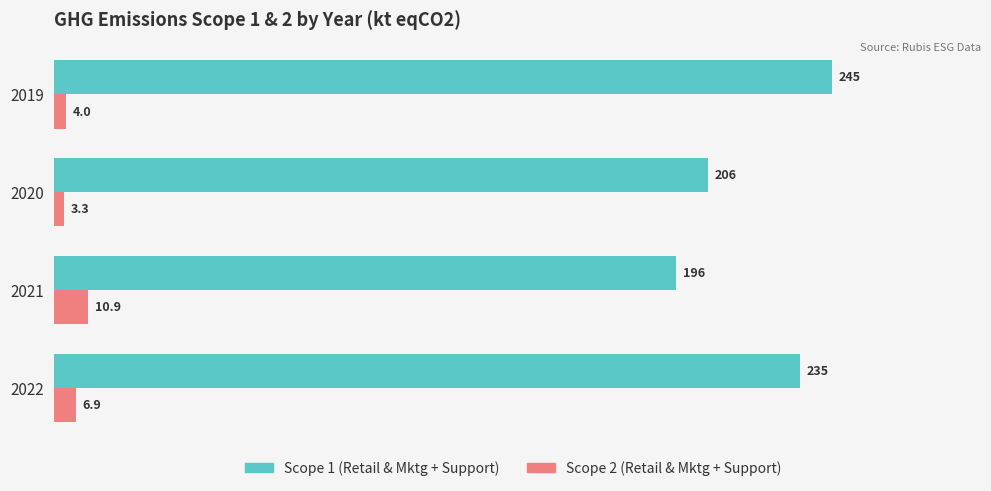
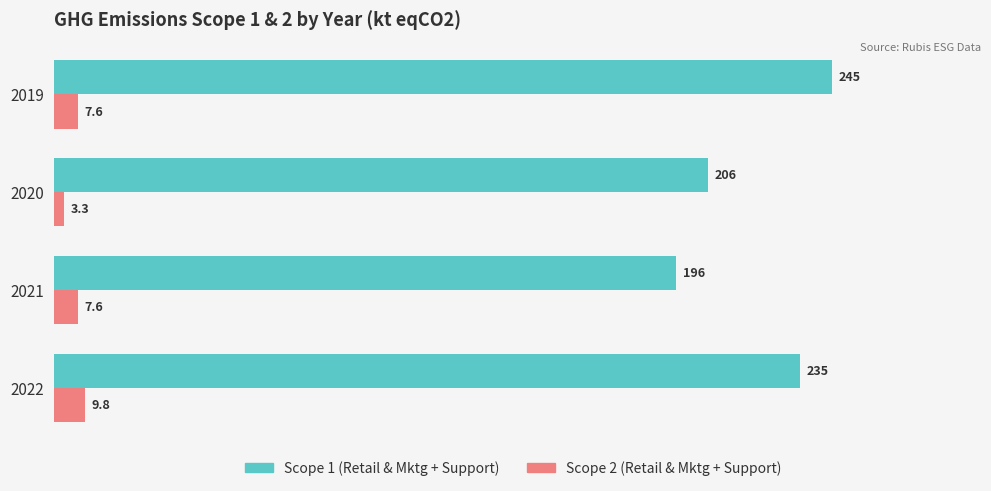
  {
    "Scope 1 (Retail & Mktg + Support)": {
      "2019": 245,
      "2020": 206,
      "2021": 196,
      "2022": 235
    },
    "Scope 2 (Retail & Mktg + Support)": {
-     "2019": 4.0,
+     "2019": 7.6,
      "2020": 3.3,
-     "2021": 10.9,
-     "2022": 6.9
+     "2021": 7.6,
+     "2022": 9.8
    }
  }
